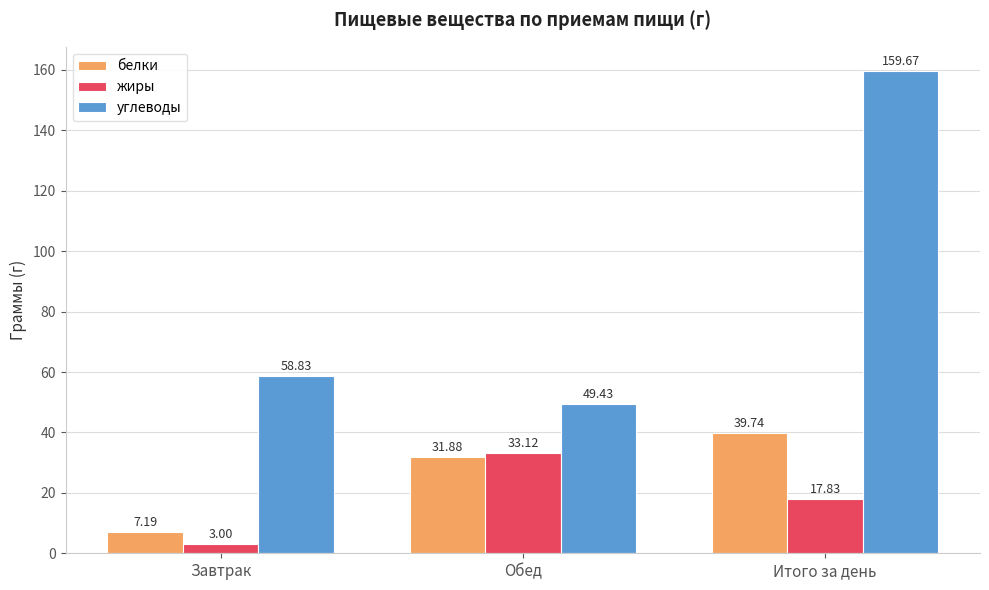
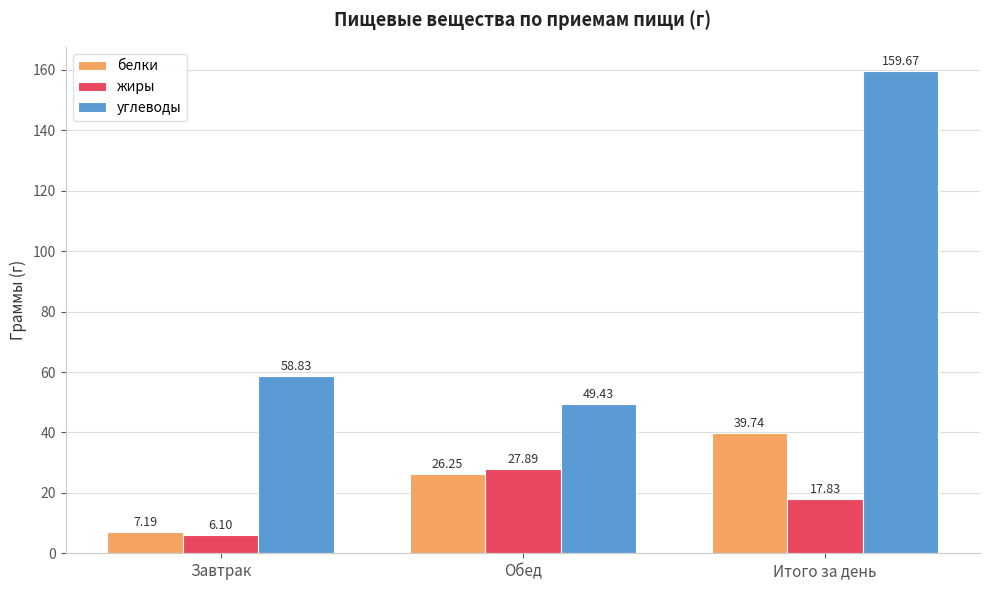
  {
    "белки": {
      "Завтрак": 7.19,
-     "Обед": 31.88,
+     "Обед": 26.25,
      "Итого за день": 39.74
    },
    "жиры": {
-     "Завтрак": 3.00,
-     "Обед": 33.12,
+     "Завтрак": 6.10,
+     "Обед": 27.89,
      "Итого за день": 17.83
    },
    "углеводы": {
      "Завтрак": 58.83,
      "Обед": 49.43,
      "Итого за день": 159.67
    }
  }
